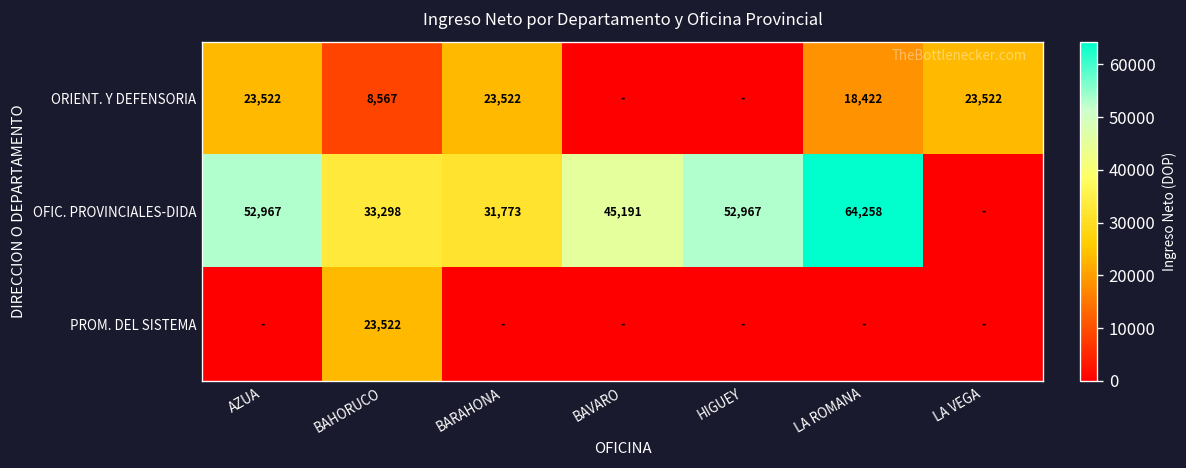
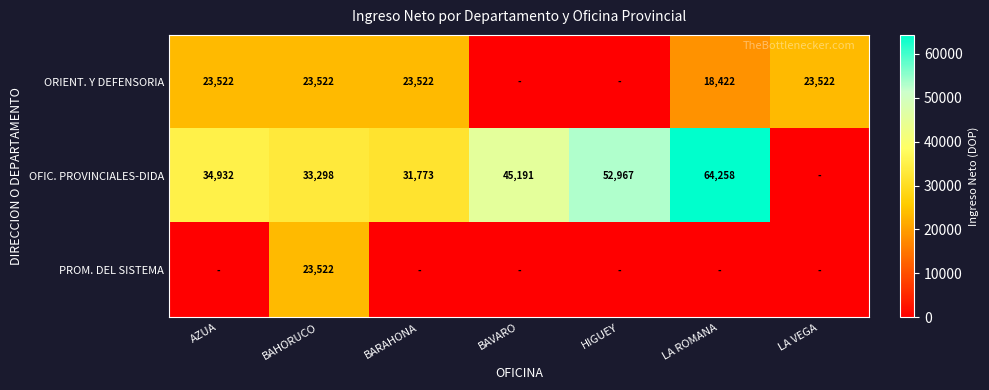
  {
    "ORIENT. Y DEFENSORIA": {
      "AZUA": "23,522",
-     "BAHORUCO": "8,567",
+     "BAHORUCO": "23,522",
      "BARAHONA": "23,522",
      "LA ROMANA": "18,422"
    },
    "OFIC. PROVINCIALES-DIDA": {
-     "AZUA": "52,967",
+     "AZUA": "34,932",
      "BAHORUCO": "33,298",
      "BARAHONA": "31,773",
      "BAVARO": "45,191",
      "HIGUEY": "52,967",
      "LA ROMANA": "64,258"
    },
    "PROM. DEL SISTEMA": {
      "BAHORUCO": "23,522"
    }
  }
